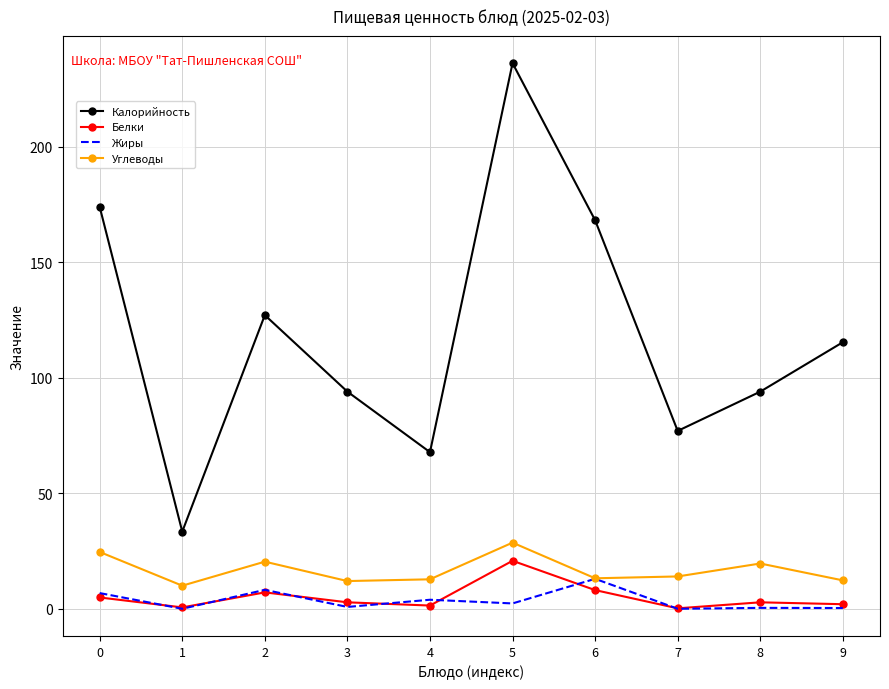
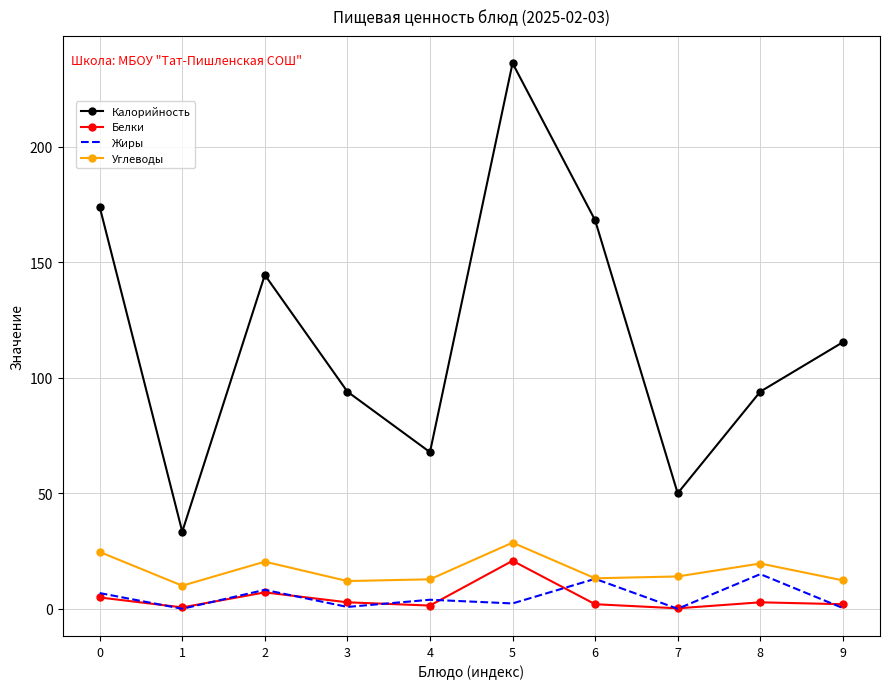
  {
    "Калорийность": {
      "0": 174,
      "1": 33,
-     "2": 127,
+     "2": 145,
      "3": 94,
      "4": 68,
      "5": 236,
      "6": 168,
-     "7": 77,
+     "7": 50,
      "8": 94,
      "9": 115
    },
    "Белки": {
      "0": 5,
      "2": 7,
      "3": 3,
      "4": 1,
      "5": 21,
-     "6": 8,
+     "6": 2,
      "8": 3,
      "9": 2
    },
    "Жиры": {
      "0": 7,
      "2": 8,
      "3": 1,
      "4": 4,
      "5": 2,
-     "8": 0,
+     "8": 15,
      "9": 0
    },
    "Углеводы": {
      "0": 25,
      "1": 10,
      "2": 20,
      "3": 12,
      "4": 13,
      "5": 29,
      "7": 14,
      "8": 20,
      "9": 12
    }
  }
